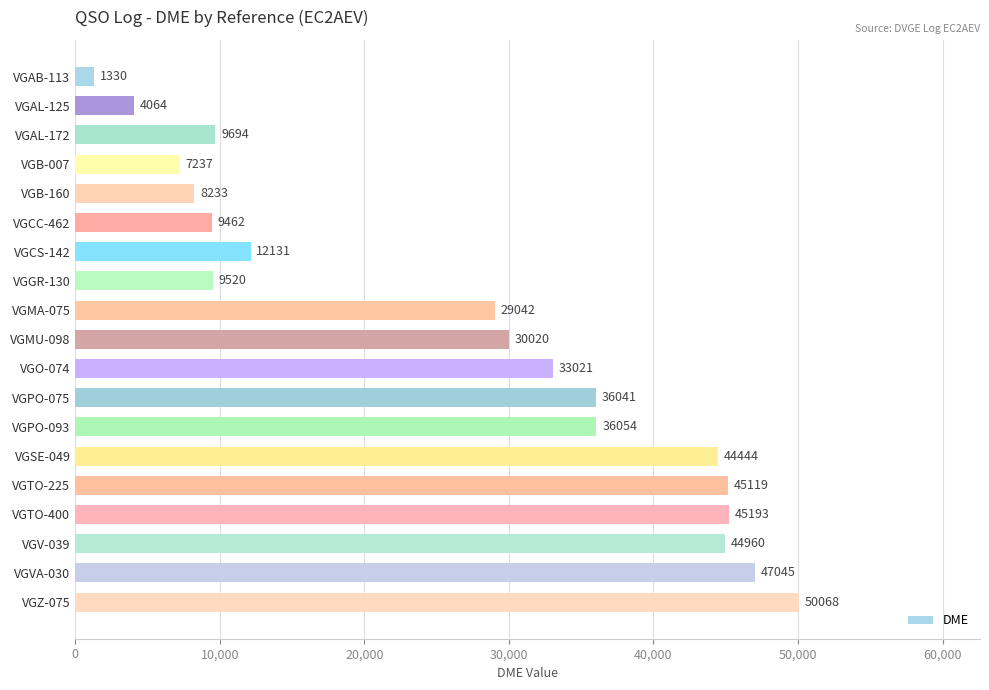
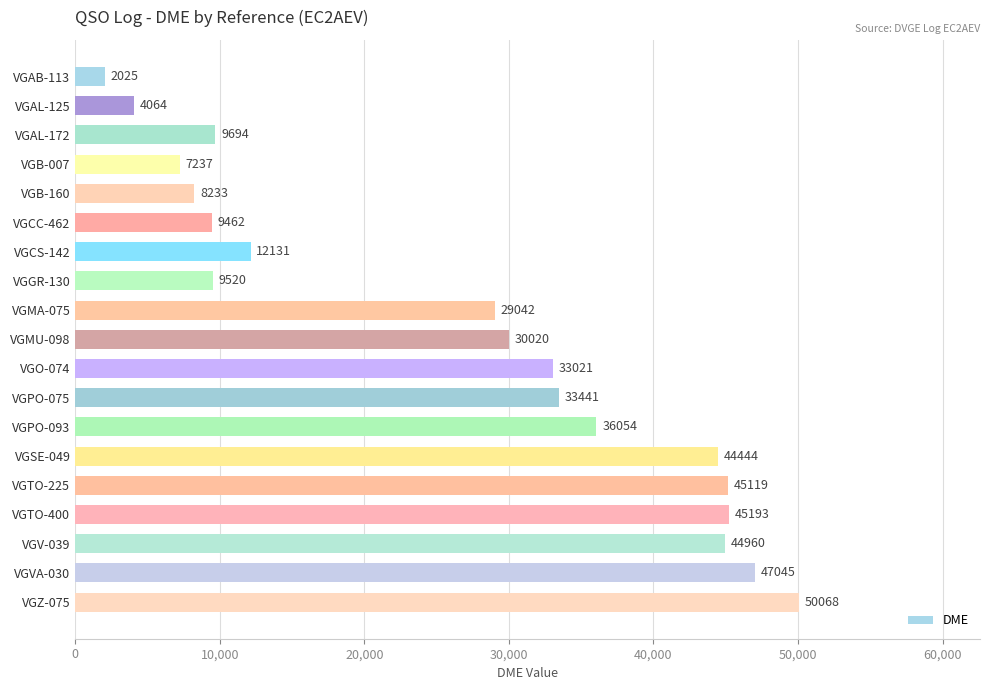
  {
-   "VGAB-113": 1330,
+   "VGAB-113": 2025,
    "VGAL-125": 4064,
    "VGAL-172": 9694,
    "VGB-007": 7237,
    "VGB-160": 8233,
    "VGCC-462": 9462,
    "VGCS-142": 12131,
    "VGGR-130": 9520,
    "VGMA-075": 29042,
    "VGMU-098": 30020,
    "VGO-074": 33021,
-   "VGPO-075": 36041,
+   "VGPO-075": 33441,
    "VGPO-093": 36054,
    "VGSE-049": 44444,
    "VGTO-225": 45119,
    "VGTO-400": 45193,
    "VGV-039": 44960,
    "VGVA-030": 47045,
    "VGZ-075": 50068
  }
